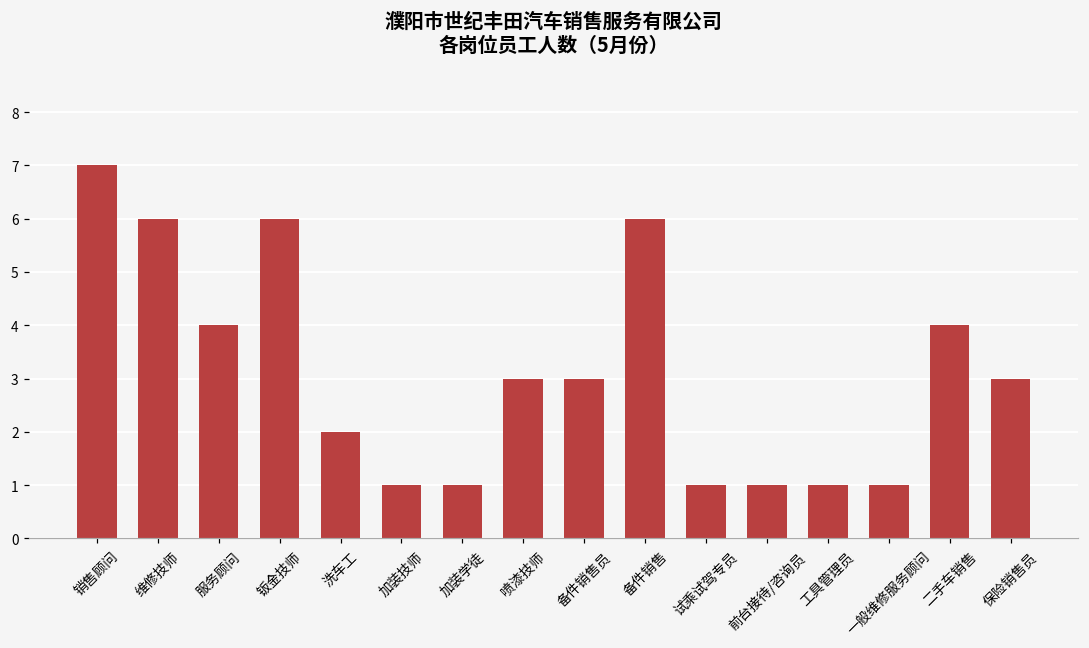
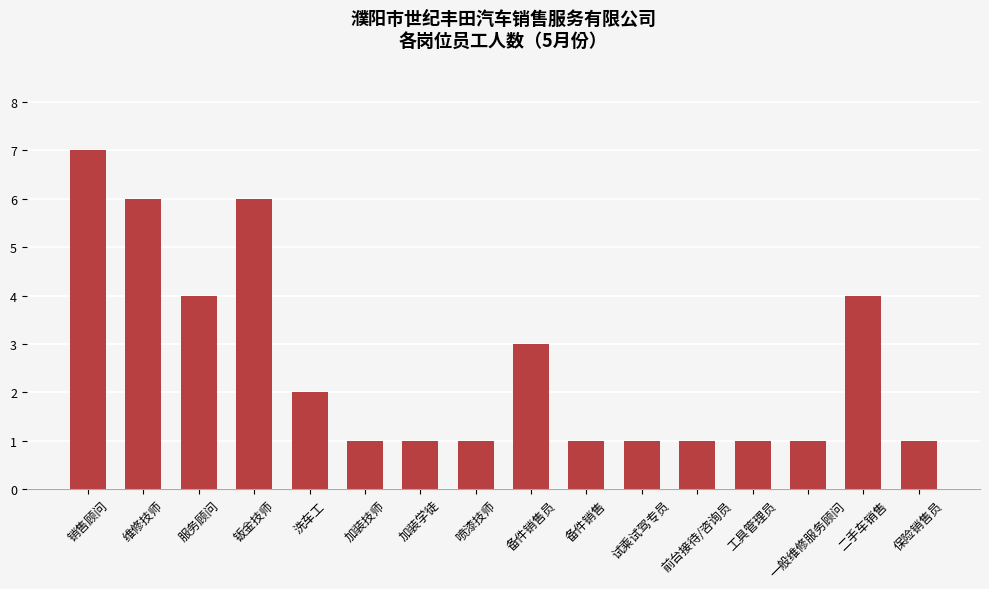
  {
    "销售顾问": 7,
    "维修技师": 6,
    "服务顾问": 4,
    "钣金技师": 6,
    "洗车工": 2,
    "加装技师": 1,
    "加装学徒": 1,
-   "喷漆技师": 3,
+   "喷漆技师": 1,
    "备件销售员": 3,
-   "备件销售": 6,
+   "备件销售": 1,
    "试乘试驾专员": 1,
    "前台接待/咨询员": 1,
    "工具管理员": 1,
    "一般维修服务顾问": 1,
    "二手车销售": 4,
-   "保险销售员": 3
+   "保险销售员": 1
  }
